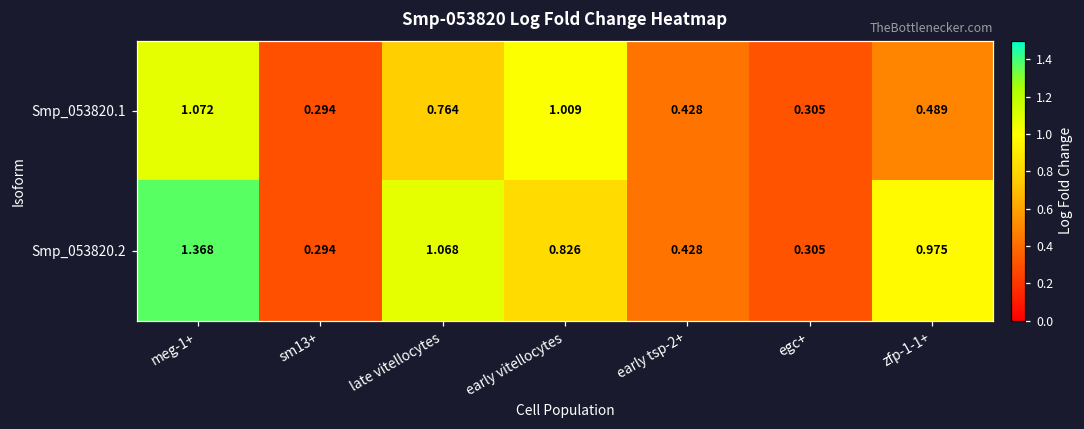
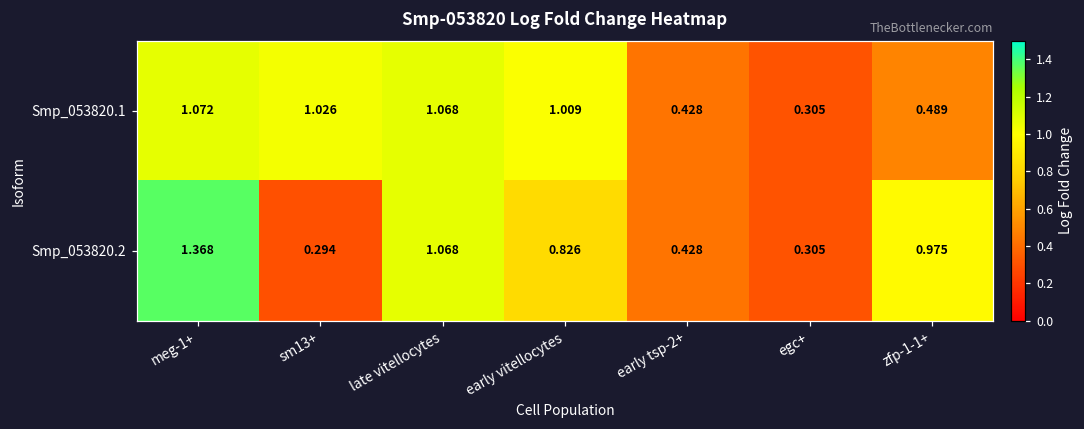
  {
    "Smp_053820.1": {
      "meg-1+": 1.072,
-     "sm13+": 0.294,
-     "late vitellocytes": 0.764,
+     "sm13+": 1.026,
+     "late vitellocytes": 1.068,
      "early vitellocytes": 1.009,
      "early tsp-2+": 0.428,
      "egc+": 0.305,
      "zfp-1-1+": 0.489
    },
    "Smp_053820.2": {
      "meg-1+": 1.368,
      "sm13+": 0.294,
      "late vitellocytes": 1.068,
      "early vitellocytes": 0.826,
      "early tsp-2+": 0.428,
      "egc+": 0.305,
      "zfp-1-1+": 0.975
    }
  }
